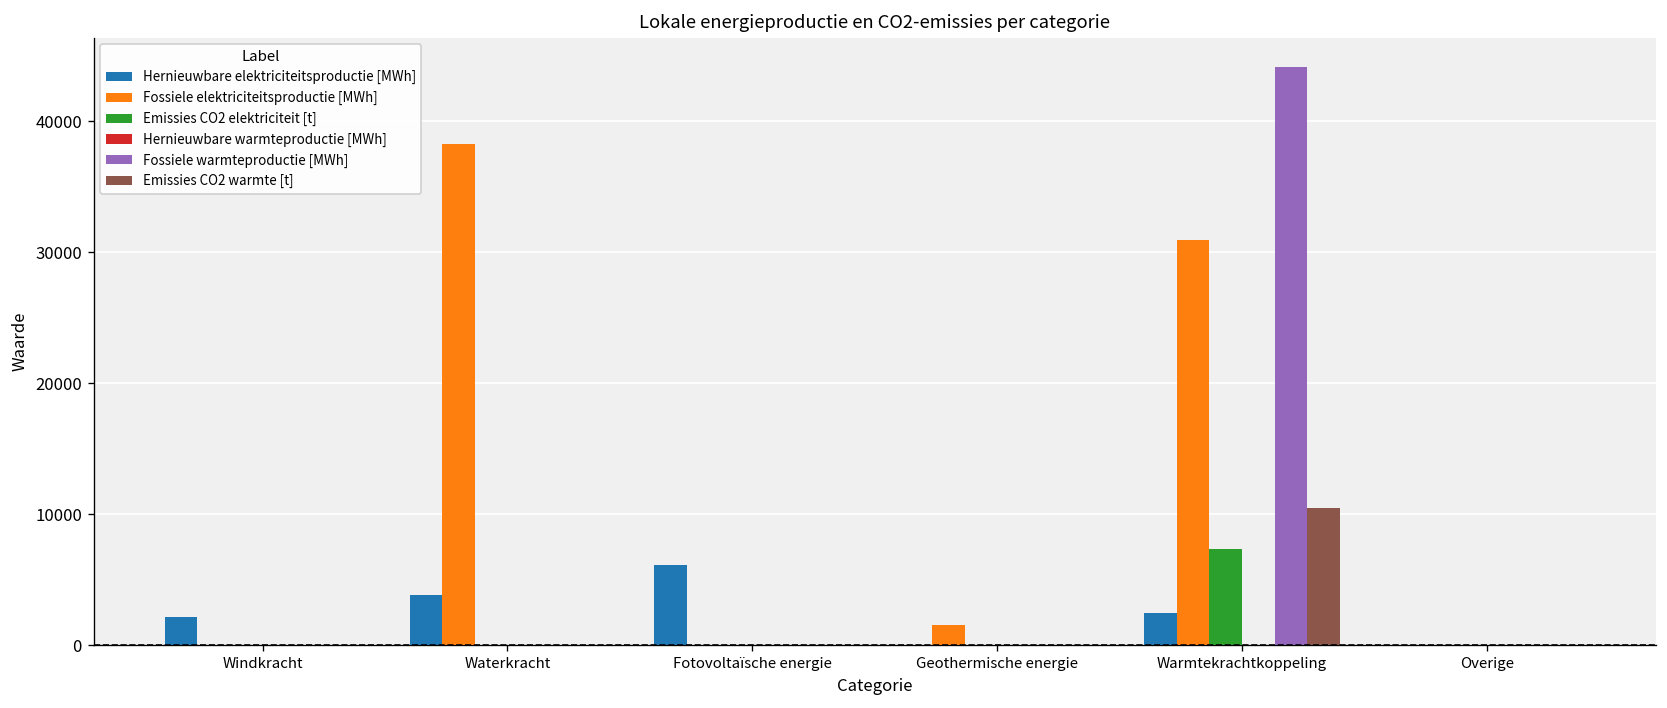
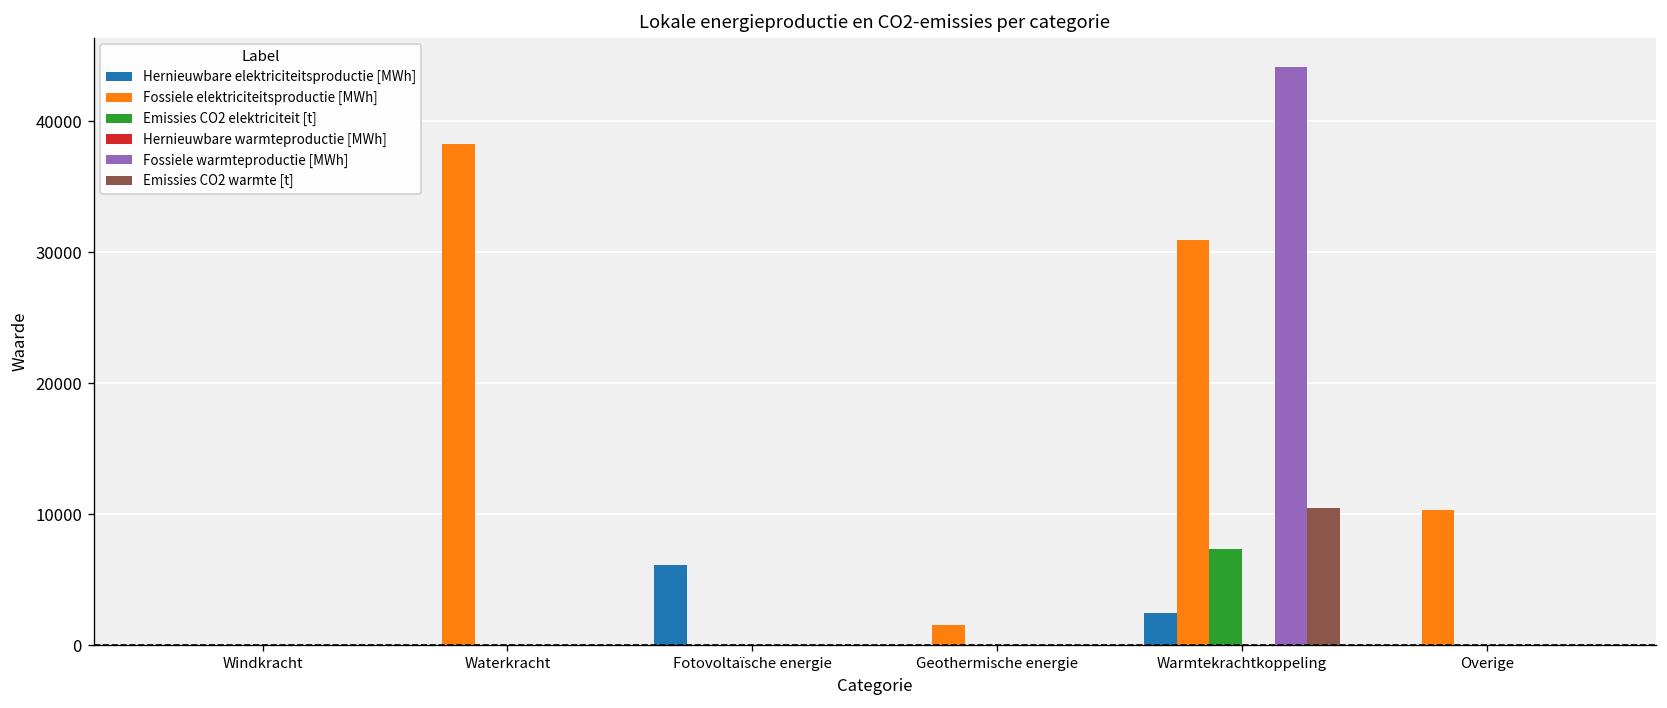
  {
    "Hernieuwbare elektriciteitsproductie [MWh]": {
-     "Windkracht": 2200,
-     "Waterkracht": 3900,
+     "Windkracht": 0,
+     "Waterkracht": 0,
      "Fotovoltaïsche energie": 6200,
      "Geothermische energie": 0,
      "Warmtekrachtkoppeling": 2400,
      "Overige": 0
    },
    "Fossiele elektriciteitsproductie [MWh]": {
      "Windkracht": 0,
      "Waterkracht": 38200,
      "Fotovoltaïsche energie": 0,
      "Geothermische energie": 1500,
      "Warmtekrachtkoppeling": 30900,
-     "Overige": 0
+     "Overige": 10400
    },
    "Emissies CO2 elektriciteit [t]": {
      "Windkracht": 0,
      "Waterkracht": 0,
      "Fotovoltaïsche energie": 0,
      "Geothermische energie": 0,
      "Warmtekrachtkoppeling": 7300,
      "Overige": 0
    },
    "Hernieuwbare warmteproductie [MWh]": {
      "Windkracht": 0,
      "Waterkracht": 0,
      "Fotovoltaïsche energie": 0,
      "Geothermische energie": 0,
      "Warmtekrachtkoppeling": 0,
      "Overige": 0
    },
    "Fossiele warmteproductie [MWh]": {
      "Windkracht": 0,
      "Waterkracht": 0,
      "Fotovoltaïsche energie": 0,
      "Geothermische energie": 0,
      "Warmtekrachtkoppeling": 44200,
      "Overige": 0
    },
    "Emissies CO2 warmte [t]": {
      "Windkracht": 0,
      "Waterkracht": 0,
      "Fotovoltaïsche energie": 0,
      "Geothermische energie": 0,
      "Warmtekrachtkoppeling": 10500,
      "Overige": 0
    }
  }
